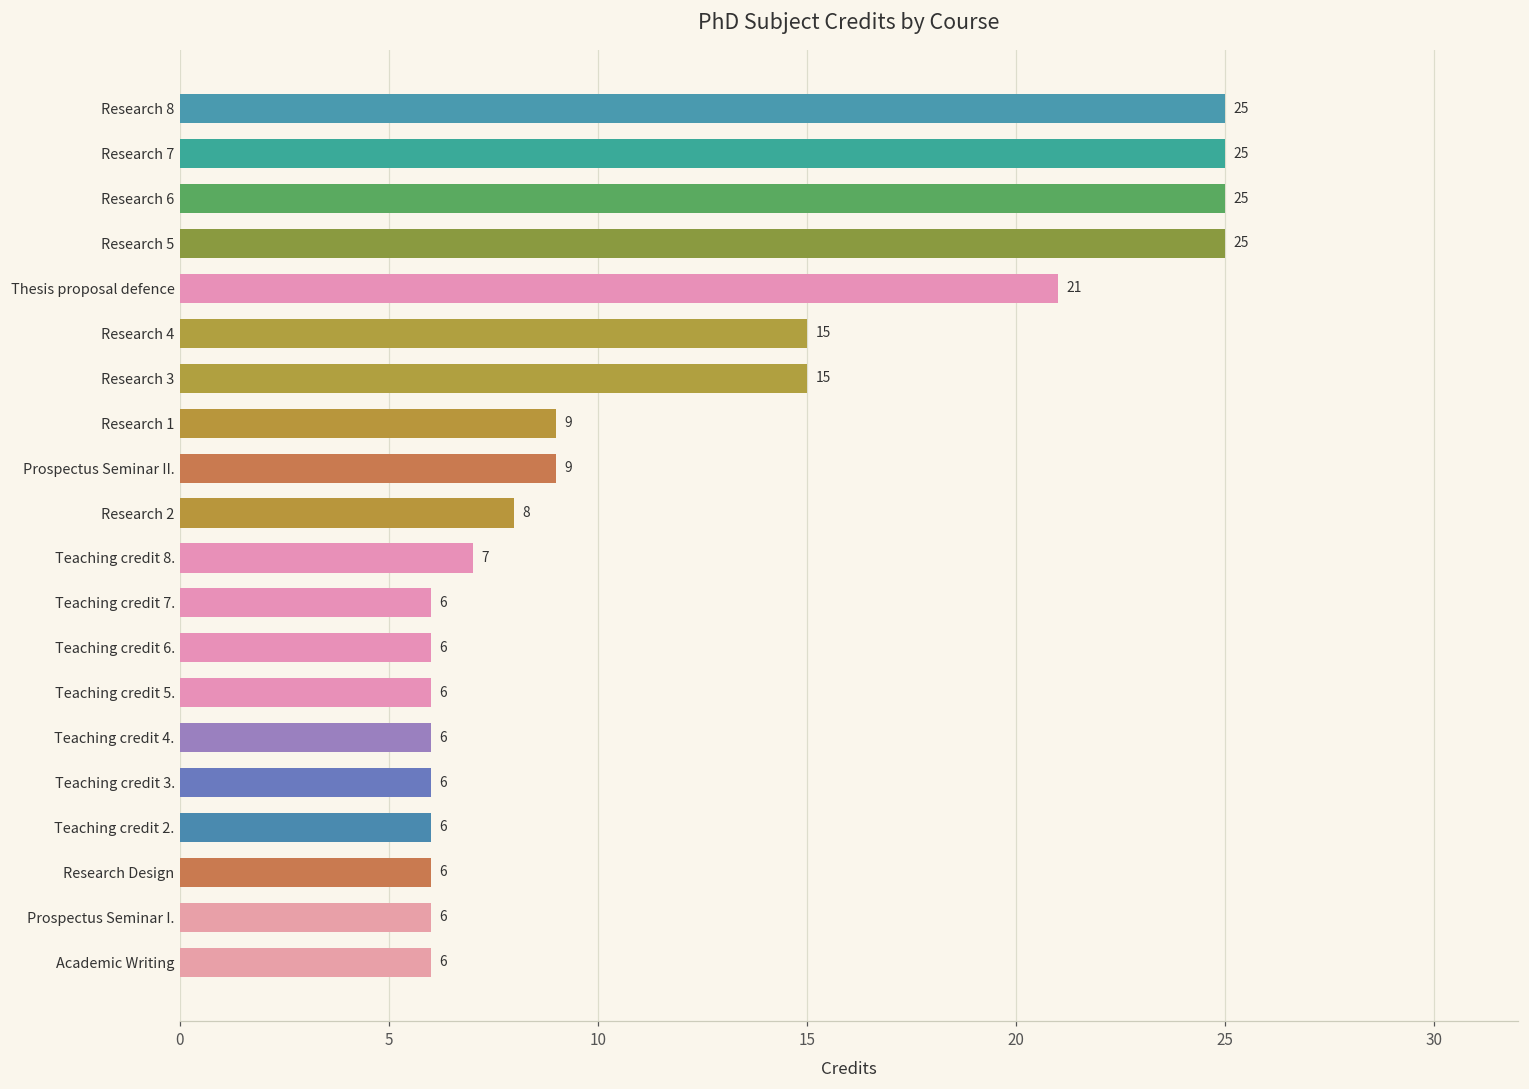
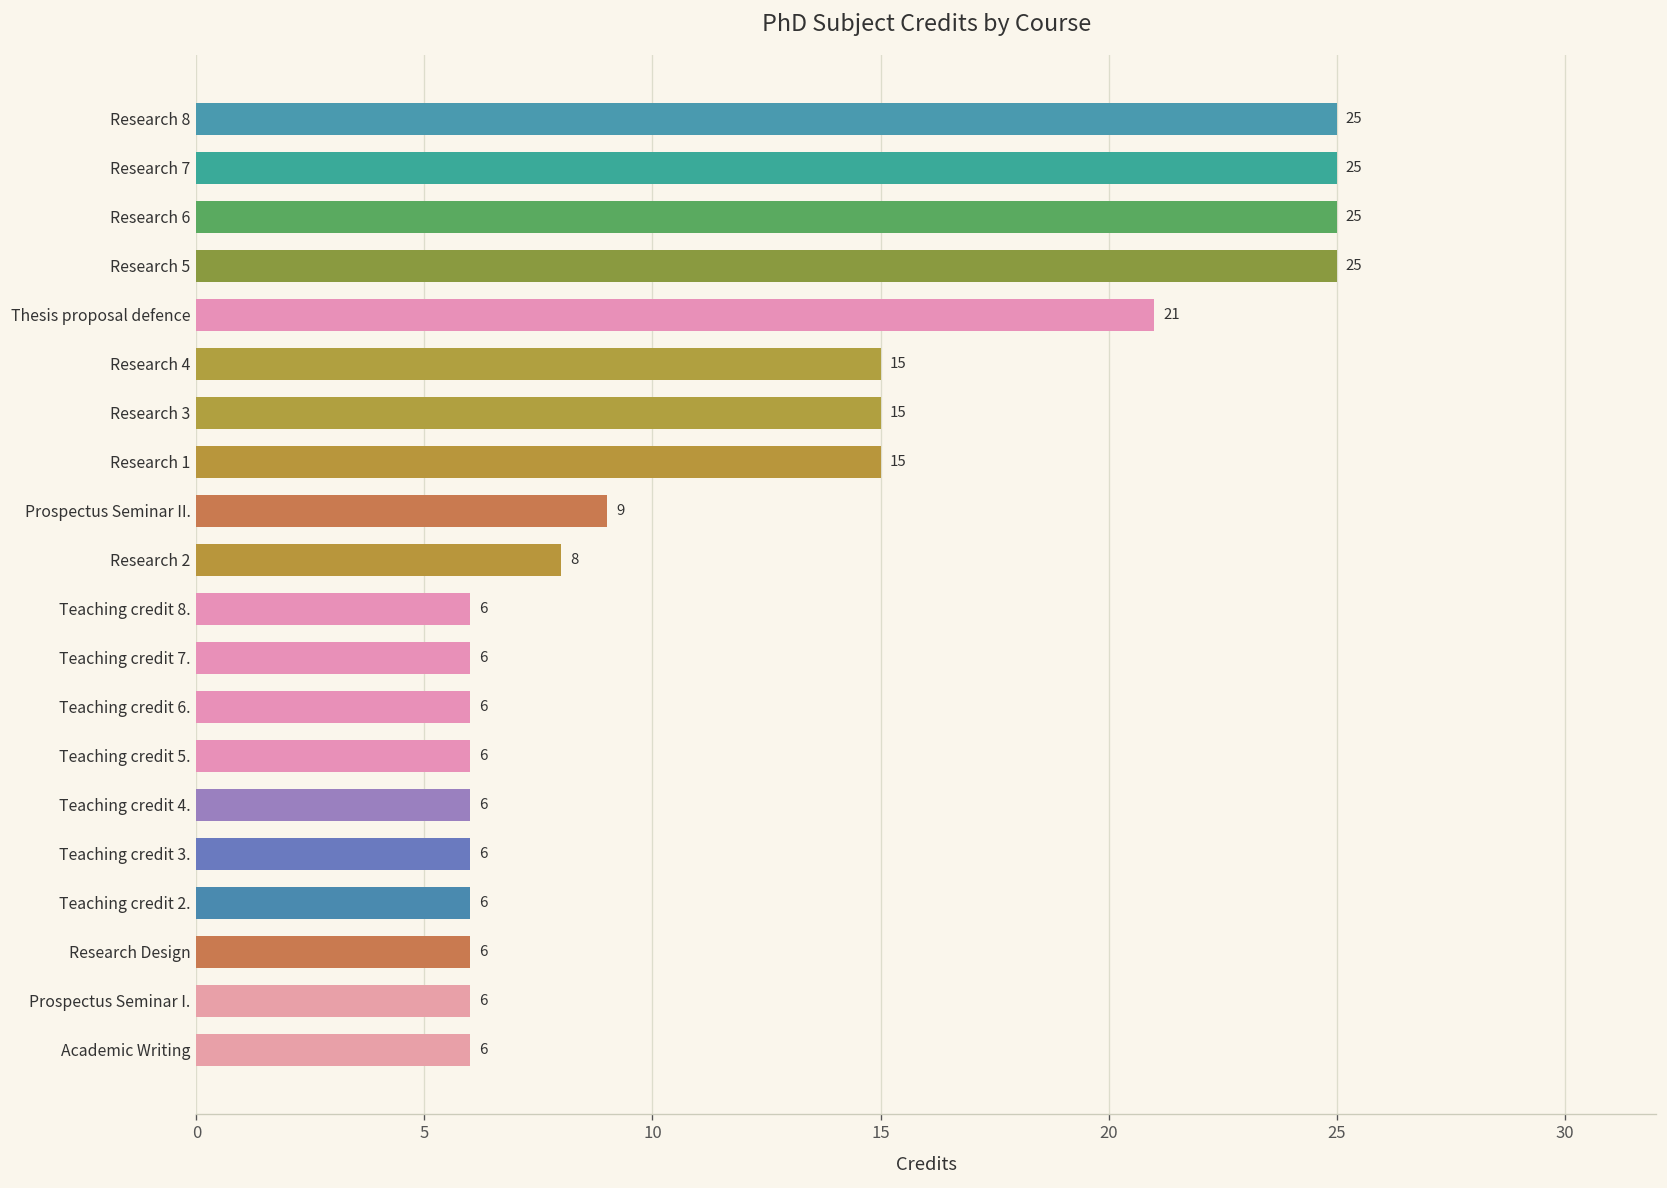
  {
    "Research 8": 25,
    "Research 7": 25,
    "Research 6": 25,
    "Research 5": 25,
    "Thesis proposal defence": 21,
    "Research 4": 15,
    "Research 3": 15,
-   "Research 1": 9,
+   "Research 1": 15,
    "Prospectus Seminar II.": 9,
    "Research 2": 8,
-   "Teaching credit 8.": 7,
+   "Teaching credit 8.": 6,
    "Teaching credit 7.": 6,
    "Teaching credit 6.": 6,
    "Teaching credit 5.": 6,
    "Teaching credit 4.": 6,
    "Teaching credit 3.": 6,
    "Teaching credit 2.": 6,
    "Research Design": 6,
    "Prospectus Seminar I.": 6,
    "Academic Writing": 6
  }
